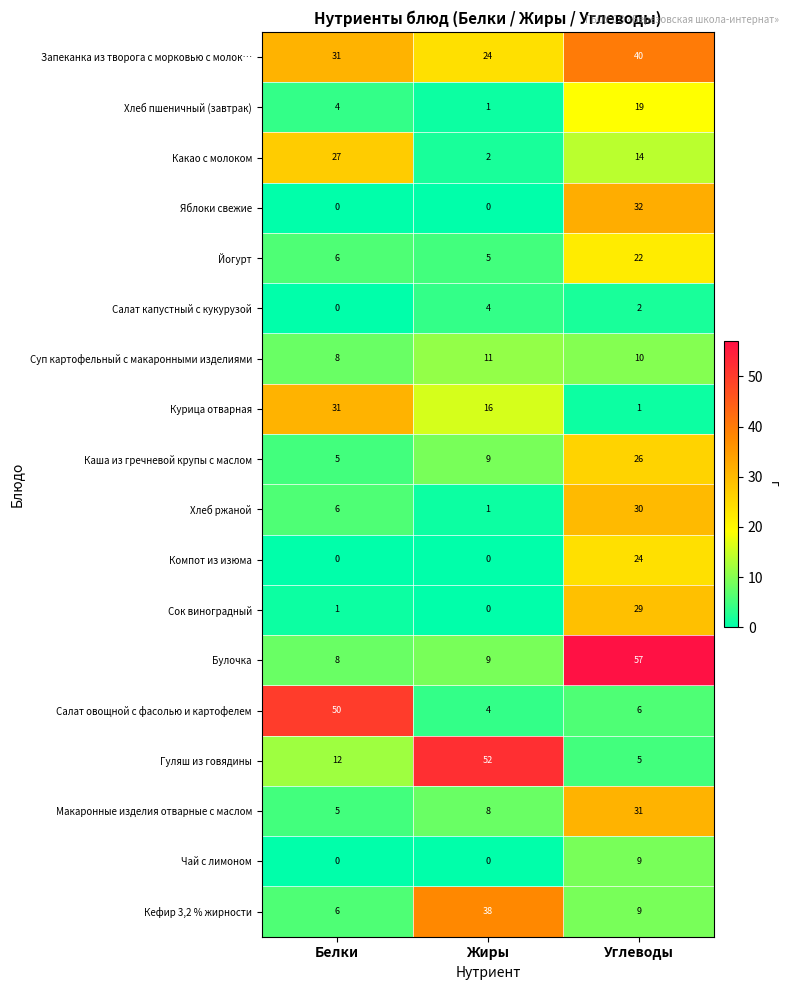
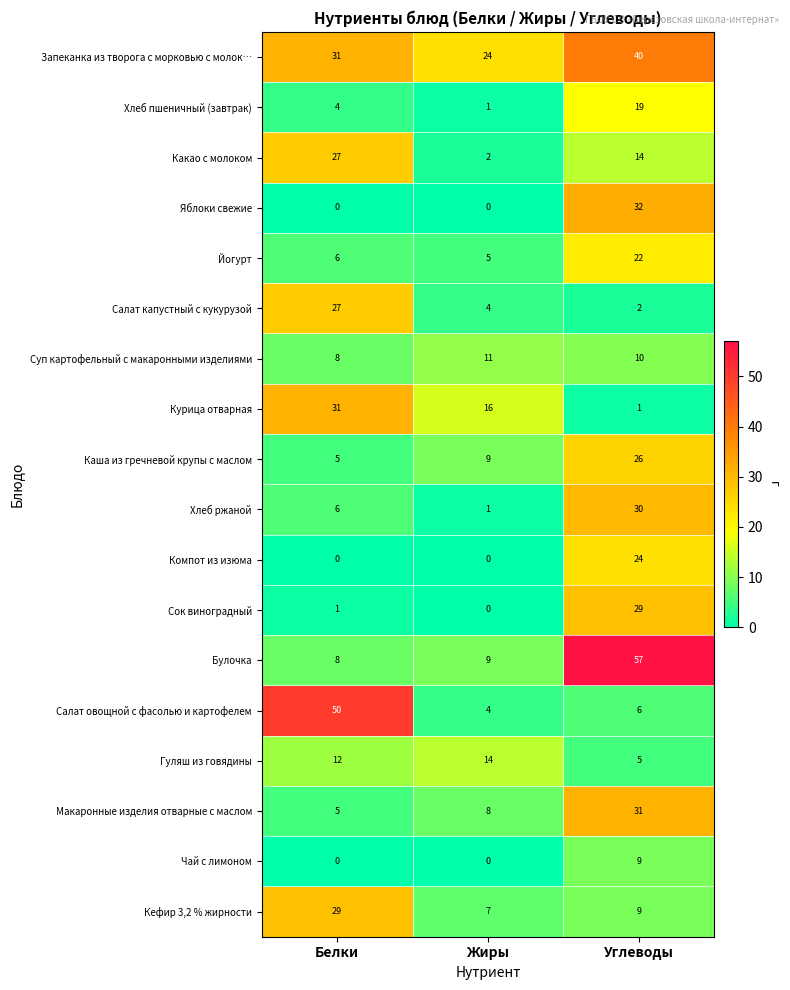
  {
    "Запеканка из творога с морковью с молок…": {
      "Белки": 31,
      "Жиры": 24,
      "Углеводы": 40
    },
    "Хлеб пшеничный (завтрак)": {
      "Белки": 4,
      "Жиры": 1,
      "Углеводы": 19
    },
    "Какао с молоком": {
      "Белки": 27,
      "Жиры": 2,
      "Углеводы": 14
    },
    "Яблоки свежие": {
      "Белки": 0,
      "Жиры": 0,
      "Углеводы": 32
    },
    "Йогурт": {
      "Белки": 6,
      "Жиры": 5,
      "Углеводы": 22
    },
    "Салат капустный с кукурузой": {
-     "Белки": 0,
+     "Белки": 27,
      "Жиры": 4,
      "Углеводы": 2
    },
    "Суп картофельный с макаронными изделиями": {
      "Белки": 8,
      "Жиры": 11,
      "Углеводы": 10
    },
    "Курица отварная": {
      "Белки": 31,
      "Жиры": 16,
      "Углеводы": 1
    },
    "Каша из гречневой крупы с маслом": {
      "Белки": 5,
      "Жиры": 9,
      "Углеводы": 26
    },
    "Хлеб ржаной": {
      "Белки": 6,
      "Жиры": 1,
      "Углеводы": 30
    },
    "Компот из изюма": {
      "Белки": 0,
      "Жиры": 0,
      "Углеводы": 24
    },
    "Сок виноградный": {
      "Белки": 1,
      "Жиры": 0,
      "Углеводы": 29
    },
    "Булочка": {
      "Белки": 8,
      "Жиры": 9,
      "Углеводы": 57
    },
    "Салат овощной с фасолью и картофелем": {
      "Белки": 50,
      "Жиры": 4,
      "Углеводы": 6
    },
    "Гуляш из говядины": {
      "Белки": 12,
-     "Жиры": 52,
+     "Жиры": 14,
      "Углеводы": 5
    },
    "Макаронные изделия отварные с маслом": {
      "Белки": 5,
      "Жиры": 8,
      "Углеводы": 31
    },
    "Чай с лимоном": {
      "Белки": 0,
      "Жиры": 0,
      "Углеводы": 9
    },
    "Кефир 3,2 % жирности": {
-     "Белки": 6,
-     "Жиры": 38,
+     "Белки": 29,
+     "Жиры": 7,
      "Углеводы": 9
    }
  }
